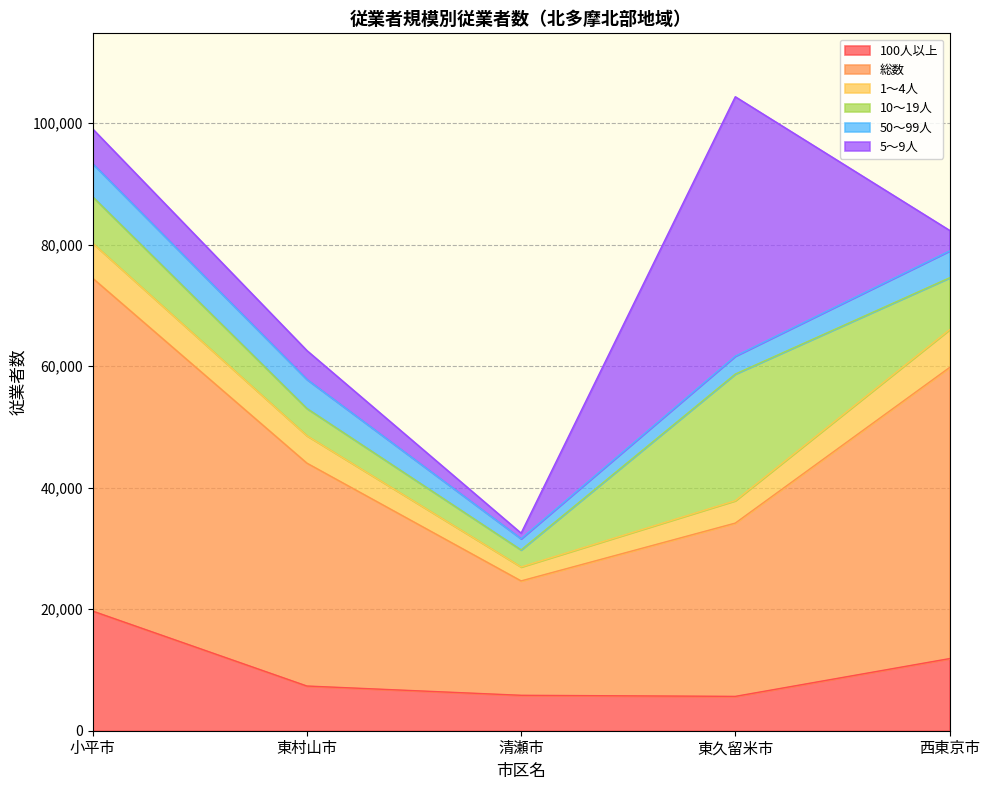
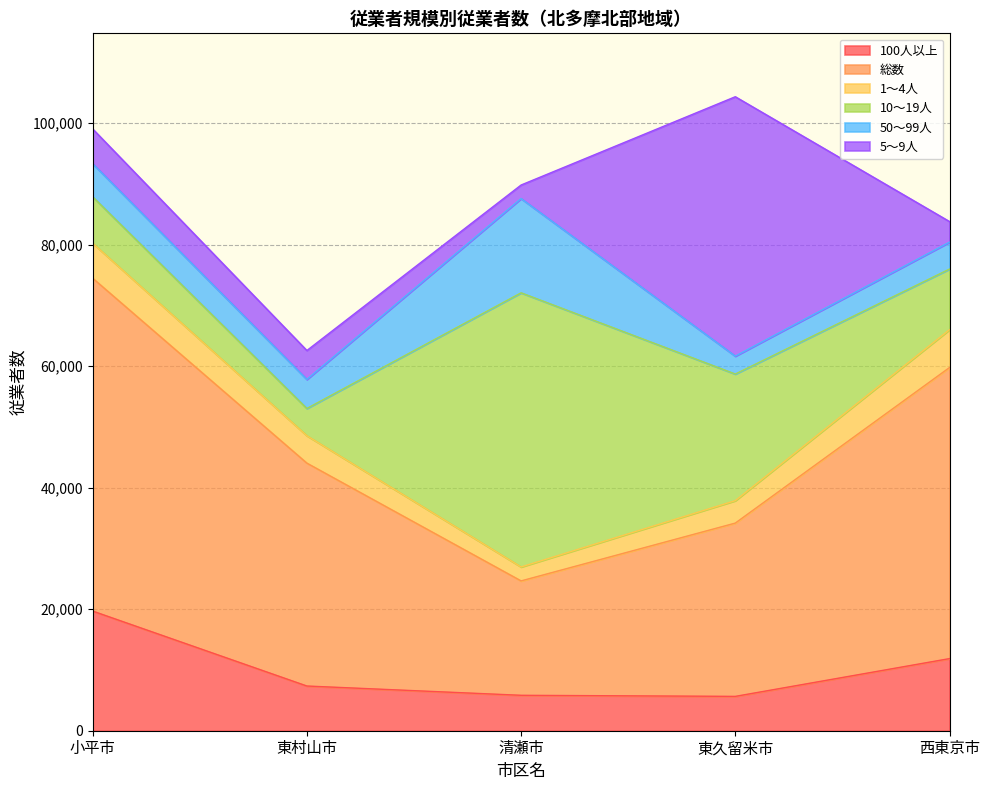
  {
    "100人以上": {
      "小平市": "20,000",
      "東村山市": "7,000",
      "清瀬市": "6,000",
      "東久留米市": "6,000",
      "西東京市": "12,000"
    },
    "10～19人": {
      "小平市": "8,000",
      "東村山市": "4,000",
-     "清瀬市": "3,000",
+     "清瀬市": "45,000",
      "東久留米市": "21,000",
-     "西東京市": "9,000"
+     "西東京市": "10,000"
    },
    "50～99人": {
      "小平市": "5,000",
      "東村山市": "5,000",
-     "清瀬市": "2,000",
+     "清瀬市": "16,000",
      "東久留米市": "3,000",
      "西東京市": "4,000"
    },
    "5～9人": {
      "小平市": "6,000",
      "東村山市": "5,000",
-     "清瀬市": "1,000",
+     "清瀬市": "2,000",
      "東久留米市": "43,000",
      "西東京市": "3,000"
    }
  }
